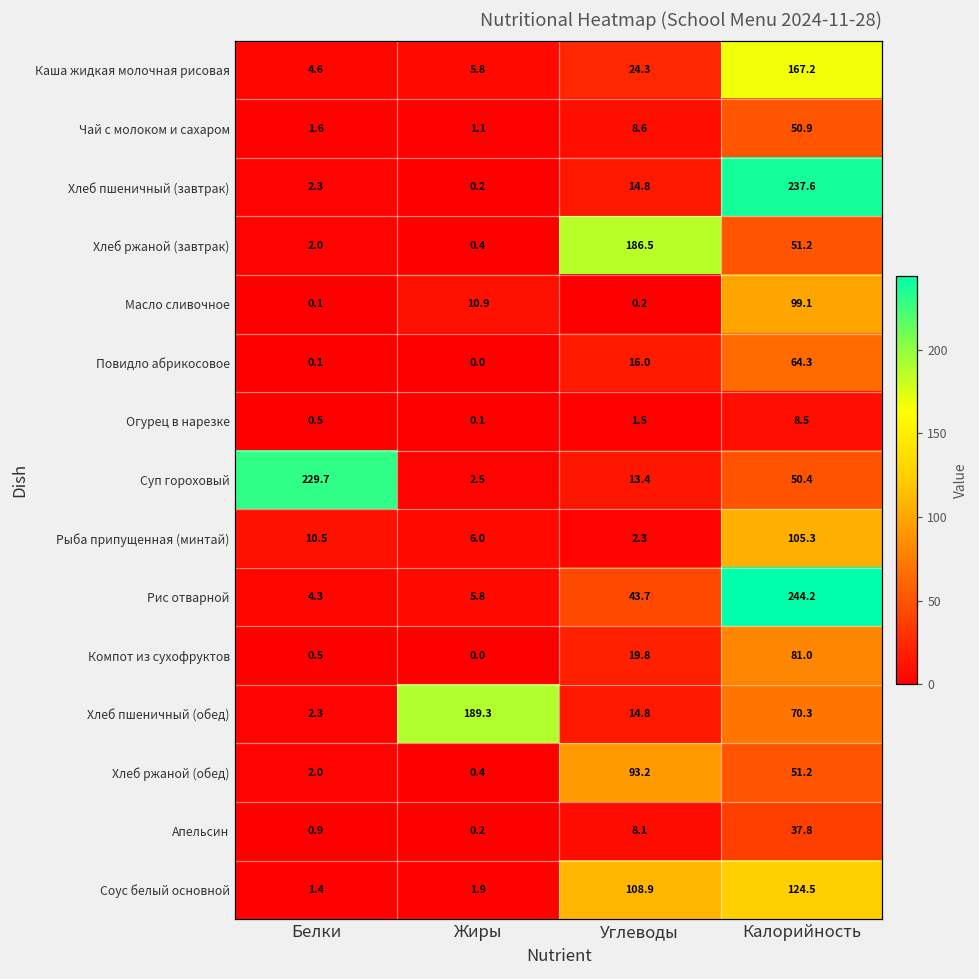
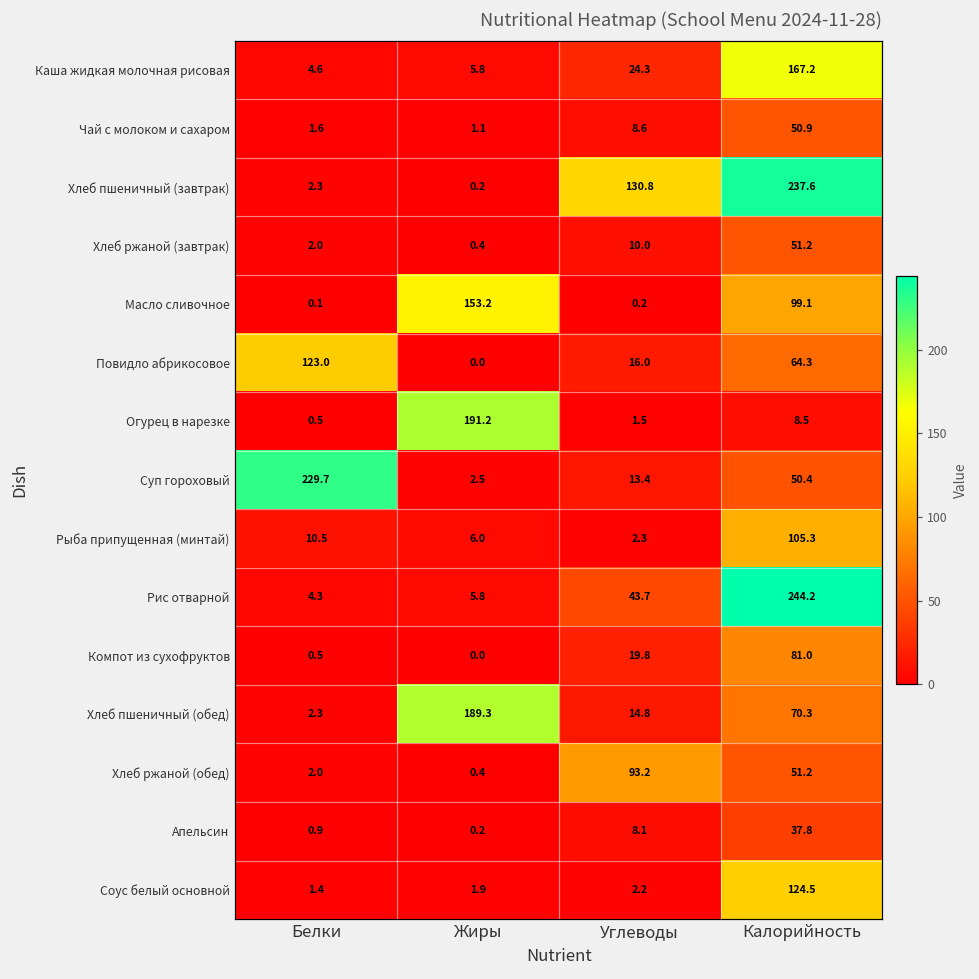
  {
    "Каша жидкая молочная рисовая": {
      "Белки": 4.6,
      "Жиры": 5.8,
      "Углеводы": 24.3,
      "Калорийность": 167.2
    },
    "Чай с молоком и сахаром": {
      "Белки": 1.6,
      "Жиры": 1.1,
      "Углеводы": 8.6,
      "Калорийность": 50.9
    },
    "Хлеб пшеничный (завтрак)": {
      "Белки": 2.3,
      "Жиры": 0.2,
-     "Углеводы": 14.8,
+     "Углеводы": 130.8,
      "Калорийность": 237.6
    },
    "Хлеб ржаной (завтрак)": {
      "Белки": 2.0,
      "Жиры": 0.4,
-     "Углеводы": 186.5,
+     "Углеводы": 10.0,
      "Калорийность": 51.2
    },
    "Масло сливочное": {
      "Белки": 0.1,
-     "Жиры": 10.9,
+     "Жиры": 153.2,
      "Углеводы": 0.2,
      "Калорийность": 99.1
    },
    "Повидло абрикосовое": {
-     "Белки": 0.1,
+     "Белки": 123.0,
      "Жиры": 0.0,
      "Углеводы": 16.0,
      "Калорийность": 64.3
    },
    "Огурец в нарезке": {
      "Белки": 0.5,
-     "Жиры": 0.1,
+     "Жиры": 191.2,
      "Углеводы": 1.5,
      "Калорийность": 8.5
    },
    "Суп гороховый": {
      "Белки": 229.7,
      "Жиры": 2.5,
      "Углеводы": 13.4,
      "Калорийность": 50.4
    },
    "Рыба припущенная (минтай)": {
      "Белки": 10.5,
      "Жиры": 6.0,
      "Углеводы": 2.3,
      "Калорийность": 105.3
    },
    "Рис отварной": {
      "Белки": 4.3,
      "Жиры": 5.8,
      "Углеводы": 43.7,
      "Калорийность": 244.2
    },
    "Компот из сухофруктов": {
      "Белки": 0.5,
      "Жиры": 0.0,
      "Углеводы": 19.8,
      "Калорийность": 81.0
    },
    "Хлеб пшеничный (обед)": {
      "Белки": 2.3,
      "Жиры": 189.3,
      "Углеводы": 14.8,
      "Калорийность": 70.3
    },
    "Хлеб ржаной (обед)": {
      "Белки": 2.0,
      "Жиры": 0.4,
      "Углеводы": 93.2,
      "Калорийность": 51.2
    },
    "Апельсин": {
      "Белки": 0.9,
      "Жиры": 0.2,
      "Углеводы": 8.1,
      "Калорийность": 37.8
    },
    "Соус белый основной": {
      "Белки": 1.4,
      "Жиры": 1.9,
-     "Углеводы": 108.9,
+     "Углеводы": 2.2,
      "Калорийность": 124.5
    }
  }
